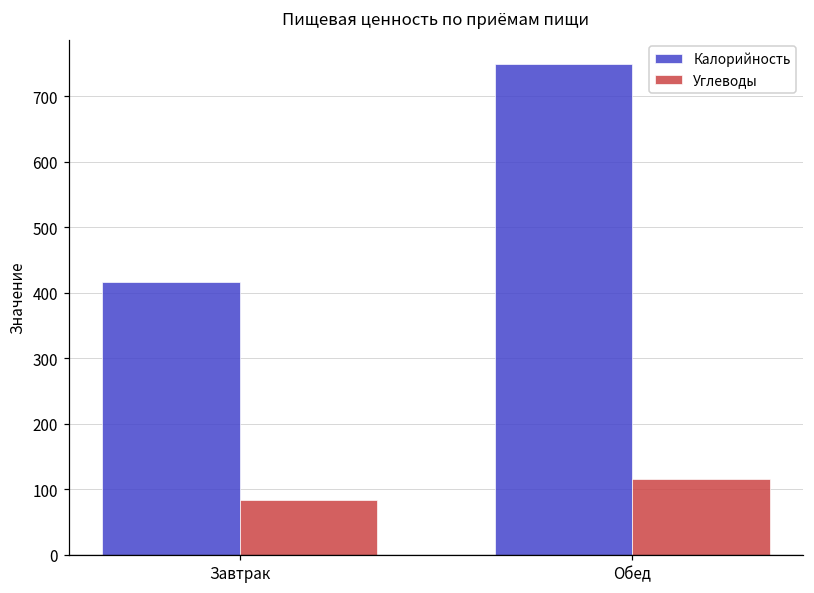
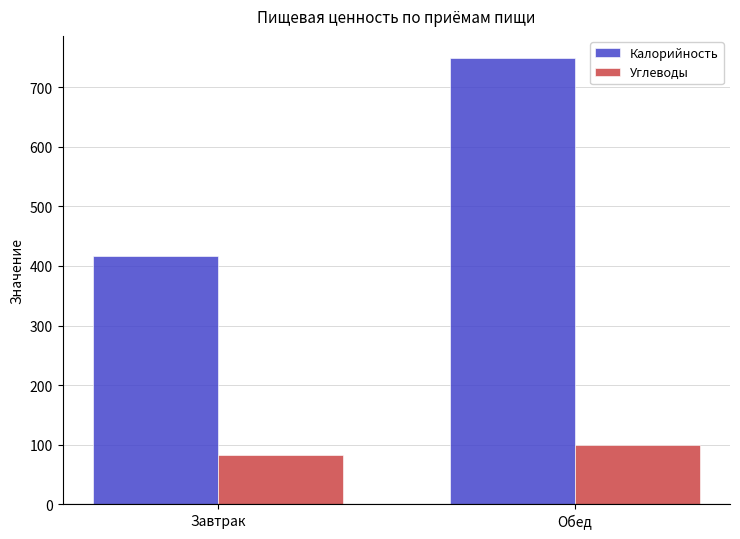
  {
    "Калорийность": {
      "Завтрак": 420,
      "Обед": 750
    },
    "Углеводы": {
      "Завтрак": 80,
-     "Обед": 120
+     "Обед": 100
    }
  }
